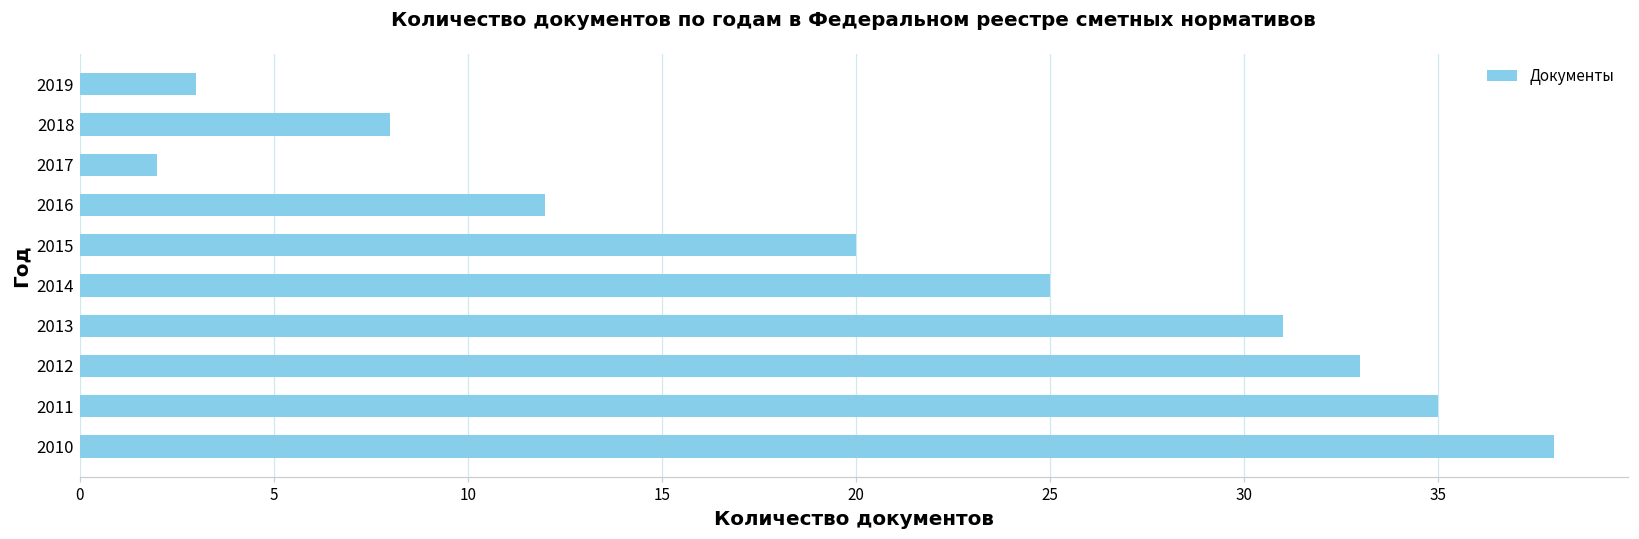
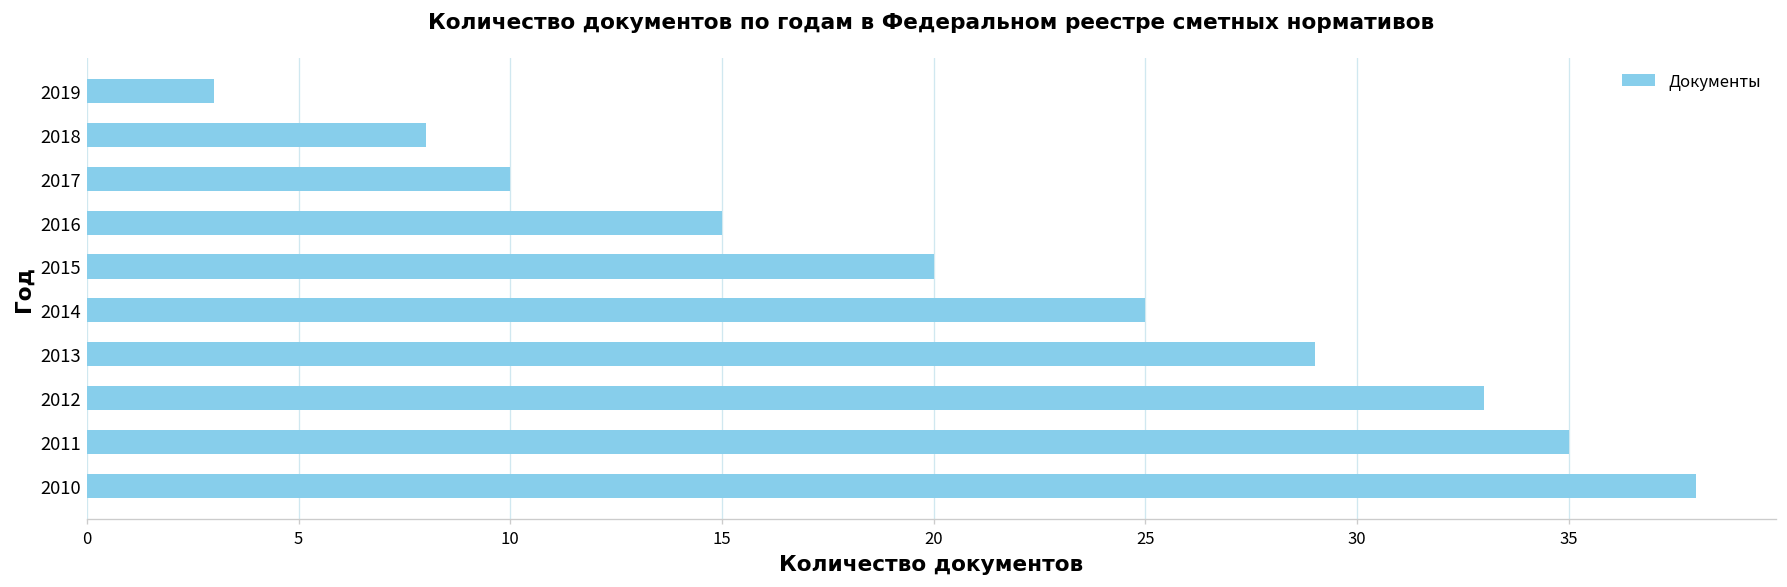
  {
    "2019": 3,
    "2018": 8,
-   "2017": 2,
-   "2016": 12,
+   "2017": 10,
+   "2016": 15,
    "2015": 20,
    "2014": 25,
-   "2013": 31,
+   "2013": 29,
    "2012": 33,
    "2011": 35,
    "2010": 38
  }
